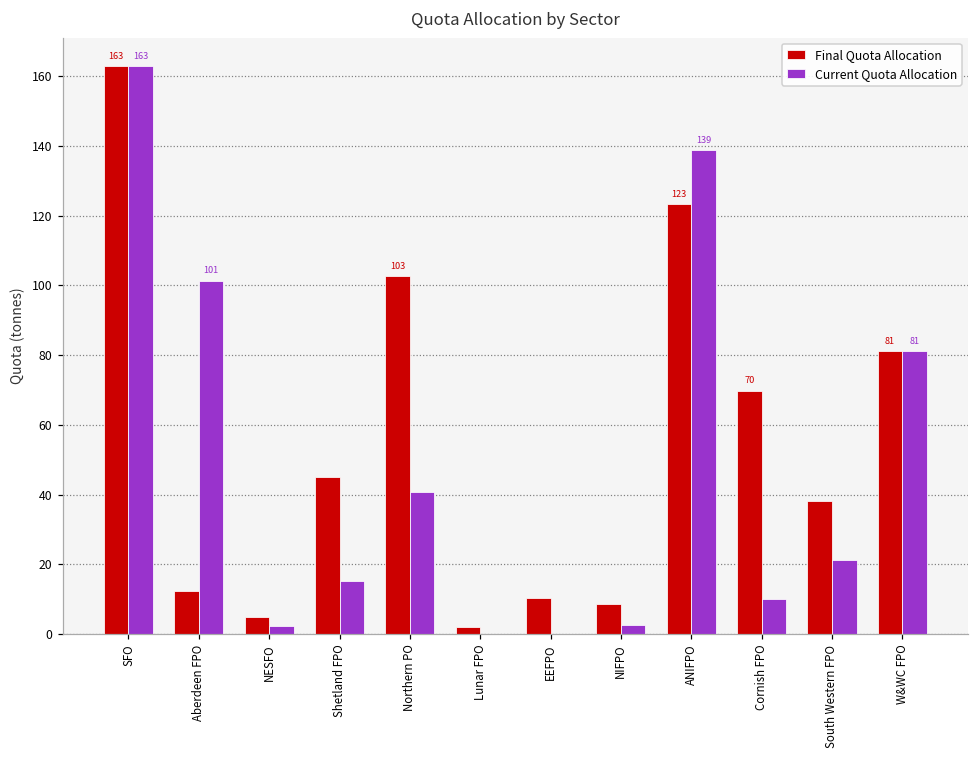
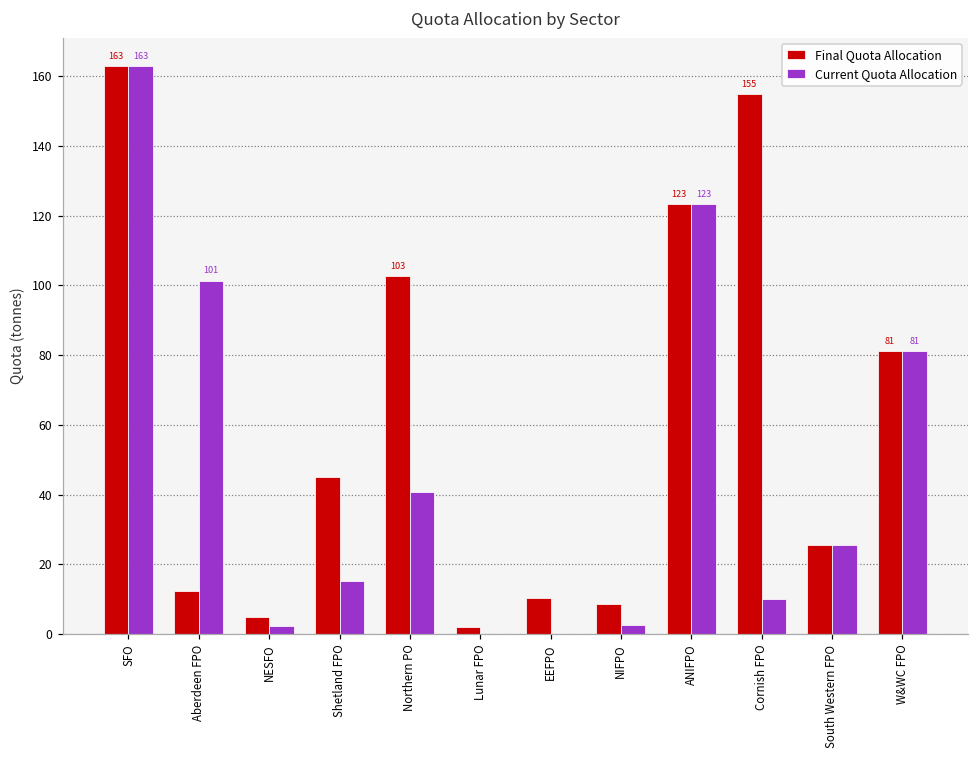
  {
    "Final Quota Allocation": {
      "SFO": 163,
      "Northern PO": 103,
      "ANIFPO": 123,
-     "Cornish FPO": 70,
-     "South Western FPO": 38,
+     "Cornish FPO": 155,
+     "South Western FPO": 26,
      "W&WC FPO": 81
    },
    "Current Quota Allocation": {
      "SFO": 163,
      "Aberdeen FPO": 101,
-     "ANIFPO": 139,
-     "South Western FPO": 21,
+     "ANIFPO": 123,
+     "South Western FPO": 26,
      "W&WC FPO": 81
    }
  }
